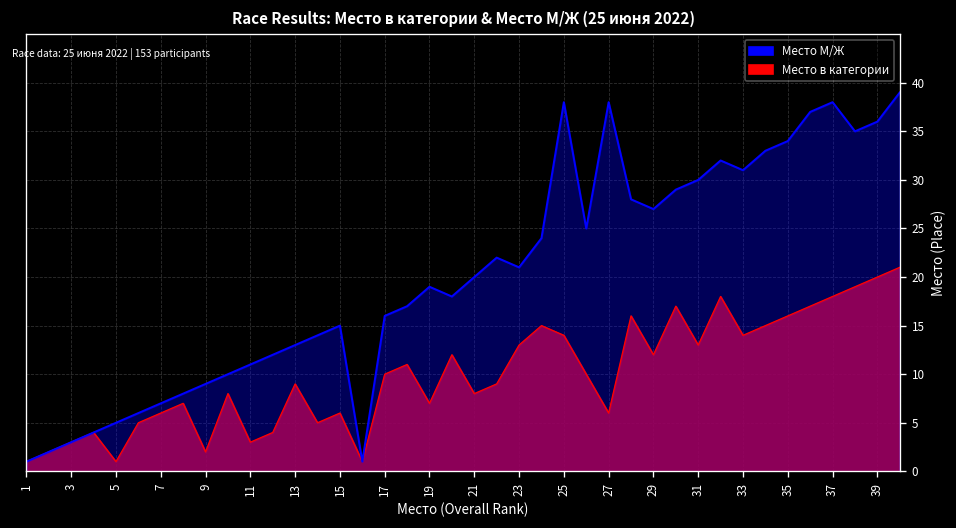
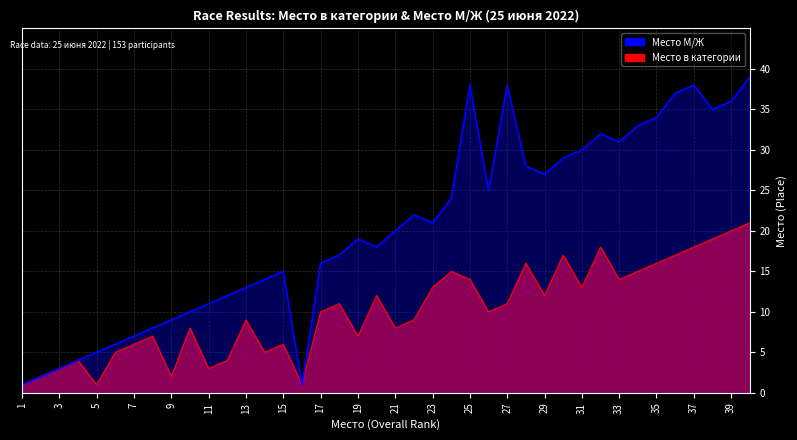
  {
    "Место в категории": {
      "5": 1,
      "7": 6,
      "9": 2,
      "11": 3,
      "13": 9,
      "15": 6,
      "17": 10,
      "19": 7,
      "21": 8,
      "23": 13,
      "25": 14,
-     "27": 6,
+     "27": 11,
      "29": 12,
      "31": 13,
      "33": 14,
      "35": 16,
      "37": 18,
      "39": 20
    },
    "Место М/Ж": {
      "5": 5,
      "7": 7,
      "9": 9,
      "11": 11,
      "13": 13,
      "15": 15,
      "17": 16,
      "19": 19,
      "21": 20,
      "23": 21,
      "25": 38,
      "27": 38,
      "29": 27,
      "31": 30,
      "33": 31,
      "35": 34,
      "37": 38,
      "39": 36
    }
  }
